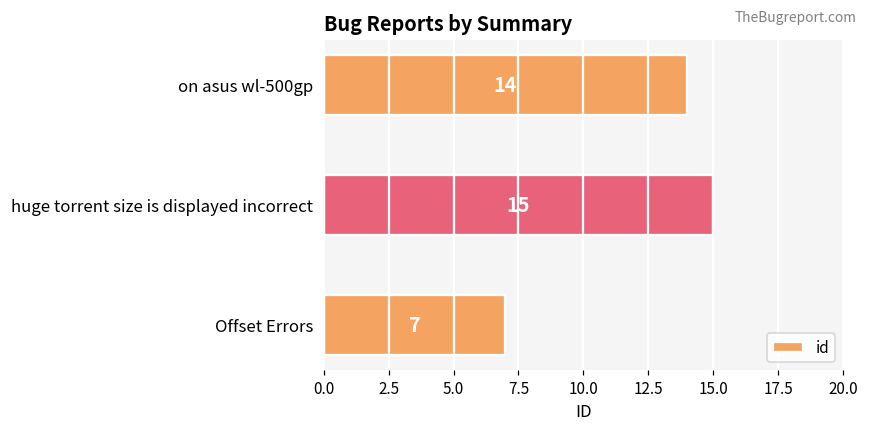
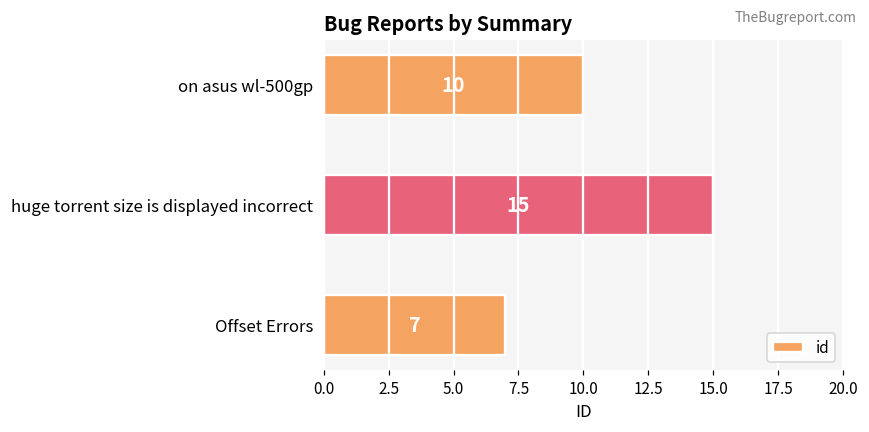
  {
-   "on asus wl-500gp": 14,
+   "on asus wl-500gp": 10,
    "huge torrent size is displayed incorrect": 15,
    "Offset Errors": 7
  }
